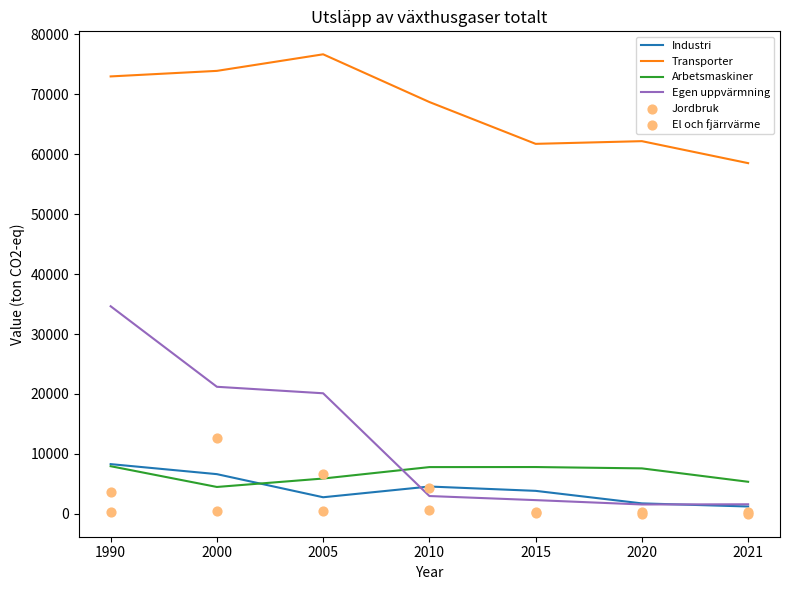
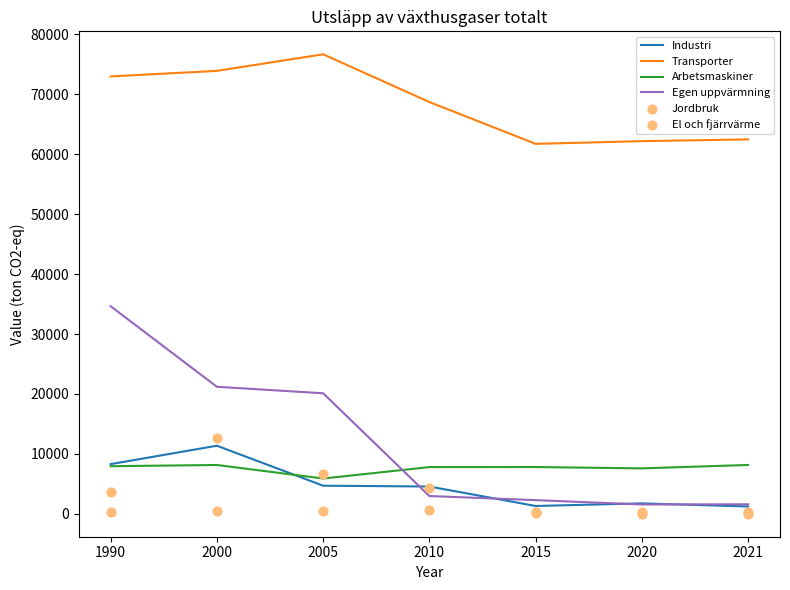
  {
    "Industri": {
-     "2000": 7000,
-     "2005": 3000,
-     "2015": 4000
+     "2000": 11000,
+     "2005": 5000,
+     "2015": 1000
    },
    "Transporter": {
      "1990": 73000,
      "2000": 74000,
      "2005": 77000,
      "2010": 69000,
      "2015": 62000,
      "2020": 62000,
-     "2021": 59000
+     "2021": 62000
    },
    "Arbetsmaskiner": {
-     "2000": 4000,
+     "2000": 8000,
      "2005": 6000,
      "2010": 8000,
      "2015": 8000,
      "2020": 8000,
-     "2021": 5000
+     "2021": 8000
    },
    "Egen uppvärmning": {
      "1990": 35000,
      "2000": 21000,
      "2005": 20000,
      "2010": 3000,
      "2015": 2000
    }
  }
